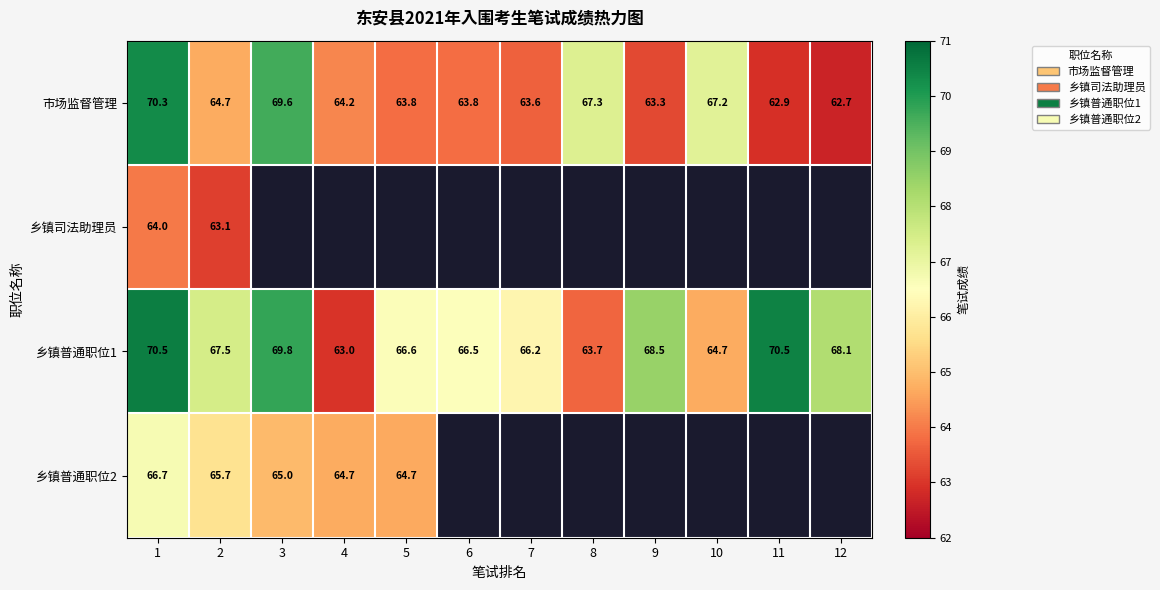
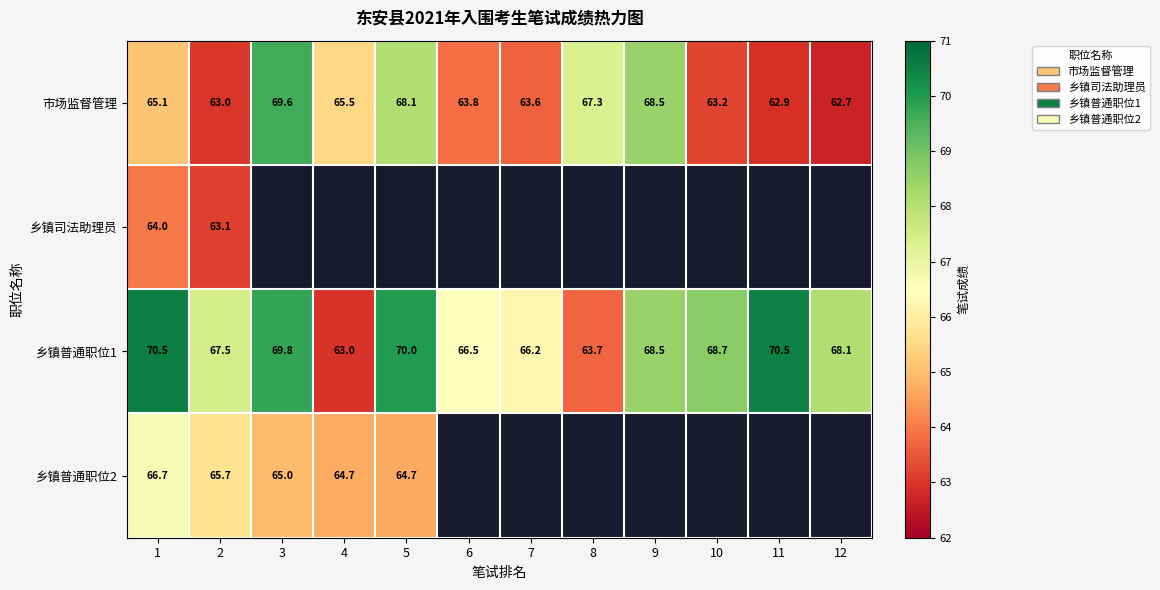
  {
    "市场监督管理": {
-     "1": 70.3,
-     "2": 64.7,
+     "1": 65.1,
+     "2": 63.0,
      "3": 69.6,
-     "4": 64.2,
-     "5": 63.8,
+     "4": 65.5,
+     "5": 68.1,
      "6": 63.8,
      "7": 63.6,
      "8": 67.3,
-     "9": 63.3,
-     "10": 67.2,
+     "9": 68.5,
+     "10": 63.2,
      "11": 62.9,
      "12": 62.7
    },
    "乡镇司法助理员": {
      "1": 64.0,
      "2": 63.1
    },
    "乡镇普通职位1": {
      "1": 70.5,
      "2": 67.5,
      "3": 69.8,
      "4": 63.0,
-     "5": 66.6,
+     "5": 70.0,
      "6": 66.5,
      "7": 66.2,
      "8": 63.7,
      "9": 68.5,
-     "10": 64.7,
+     "10": 68.7,
      "11": 70.5,
      "12": 68.1
    },
    "乡镇普通职位2": {
      "1": 66.7,
      "2": 65.7,
      "3": 65.0,
      "4": 64.7,
      "5": 64.7
    }
  }
